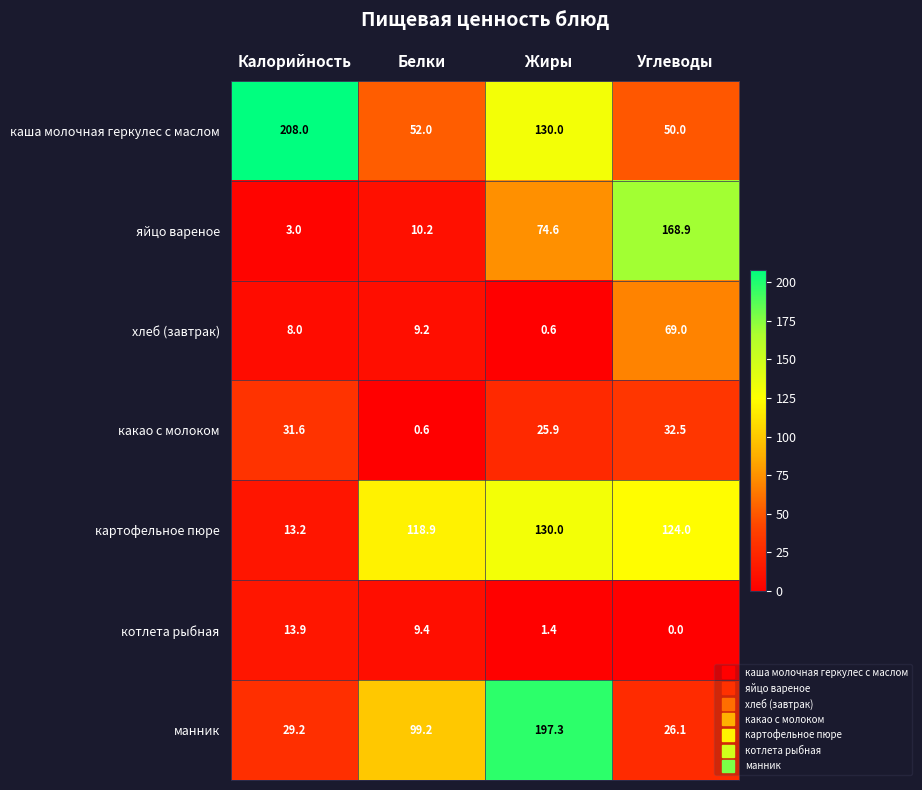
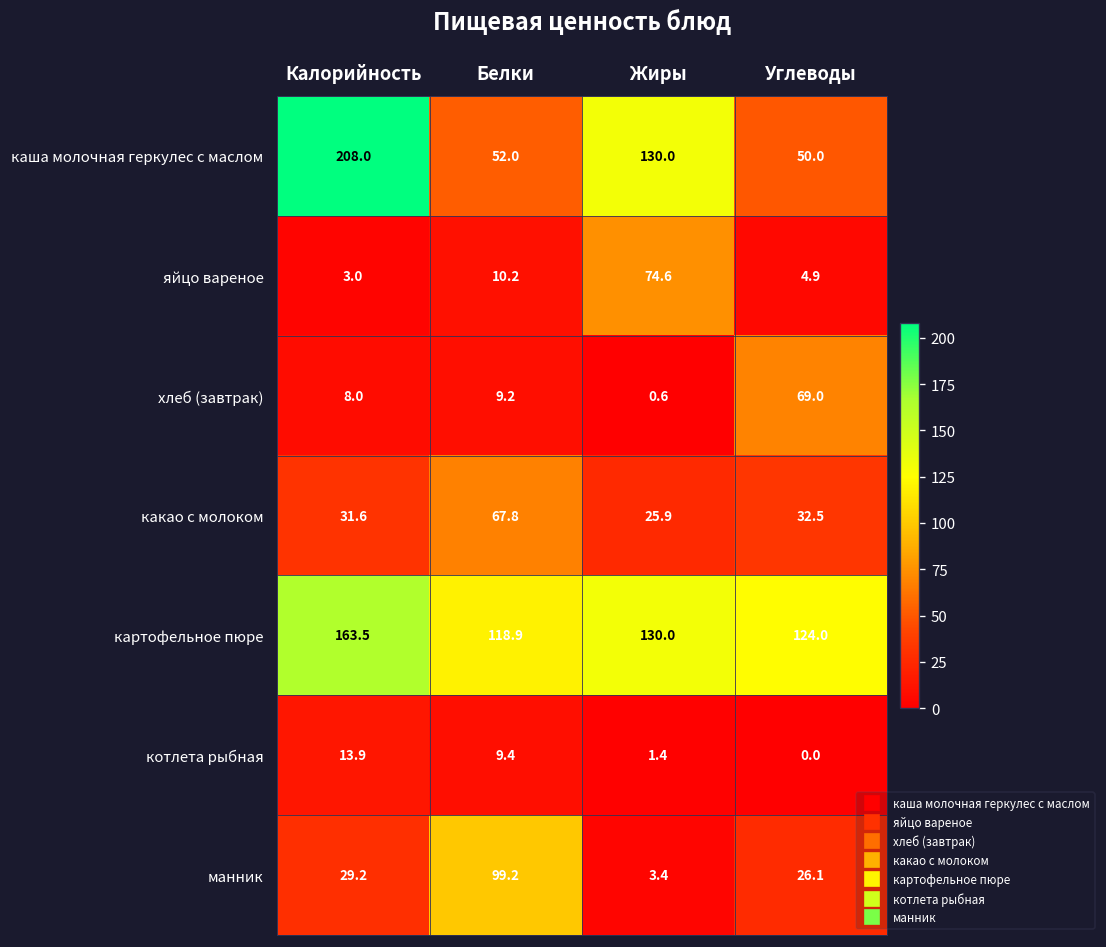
  {
    "каша молочная геркулес с маслом": {
      "Калорийность": 208.0,
      "Белки": 52.0,
      "Жиры": 130.0,
      "Углеводы": 50.0
    },
    "яйцо вареное": {
      "Калорийность": 3.0,
      "Белки": 10.2,
      "Жиры": 74.6,
-     "Углеводы": 168.9
+     "Углеводы": 4.9
    },
    "хлеб (завтрак)": {
      "Калорийность": 8.0,
      "Белки": 9.2,
      "Жиры": 0.6,
      "Углеводы": 69.0
    },
    "какао с молоком": {
      "Калорийность": 31.6,
-     "Белки": 0.6,
+     "Белки": 67.8,
      "Жиры": 25.9,
      "Углеводы": 32.5
    },
    "картофельное пюре": {
-     "Калорийность": 13.2,
+     "Калорийность": 163.5,
      "Белки": 118.9,
      "Жиры": 130.0,
      "Углеводы": 124.0
    },
    "котлета рыбная": {
      "Калорийность": 13.9,
      "Белки": 9.4,
      "Жиры": 1.4,
      "Углеводы": 0.0
    },
    "манник": {
      "Калорийность": 29.2,
      "Белки": 99.2,
-     "Жиры": 197.3,
+     "Жиры": 3.4,
      "Углеводы": 26.1
    }
  }
